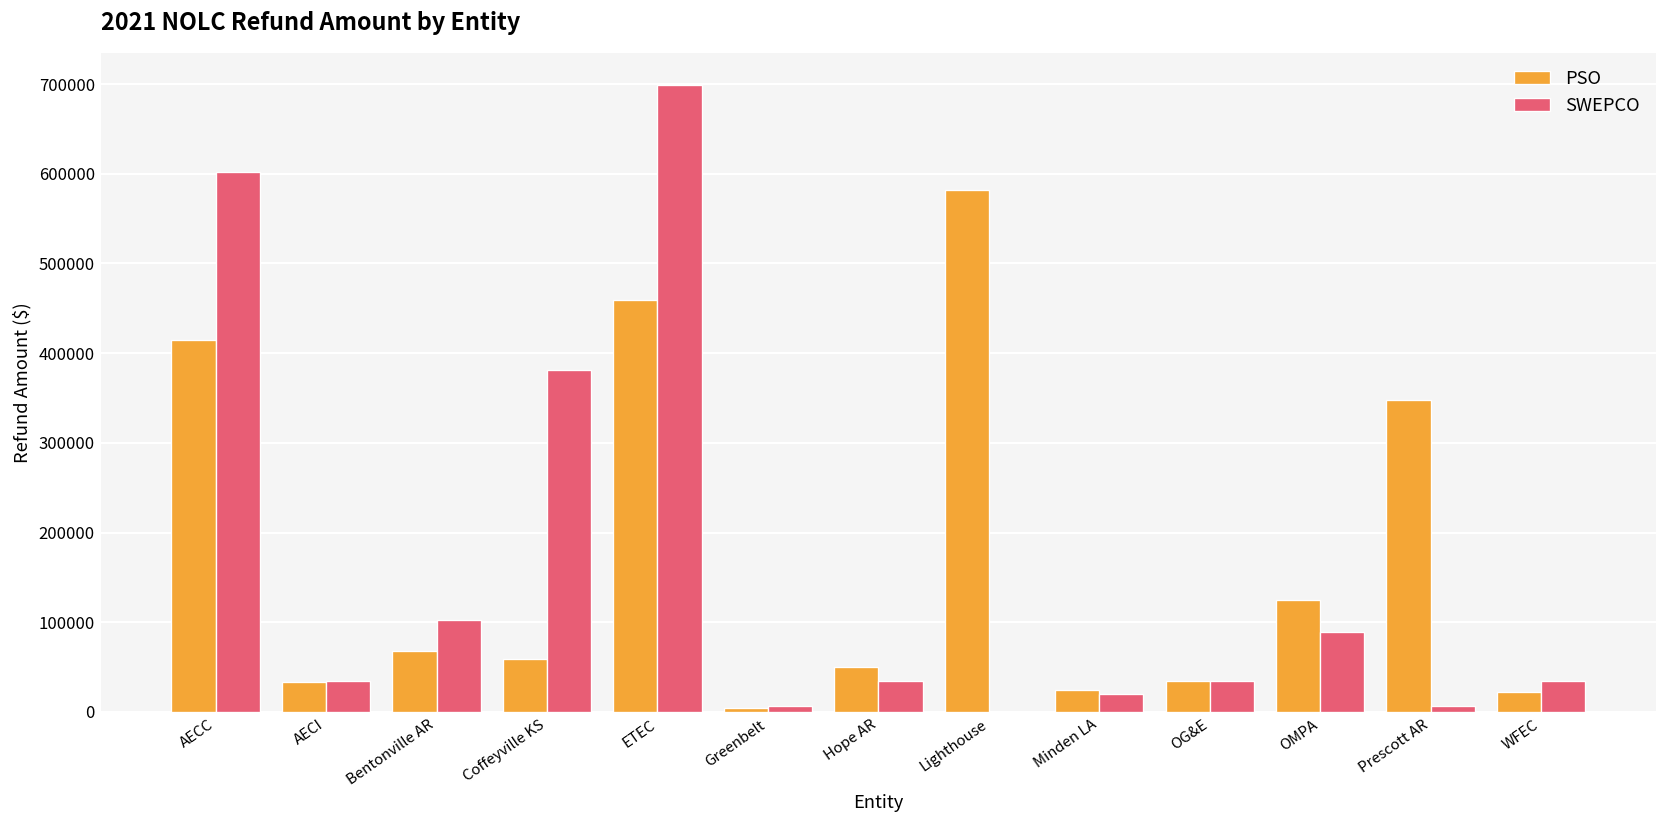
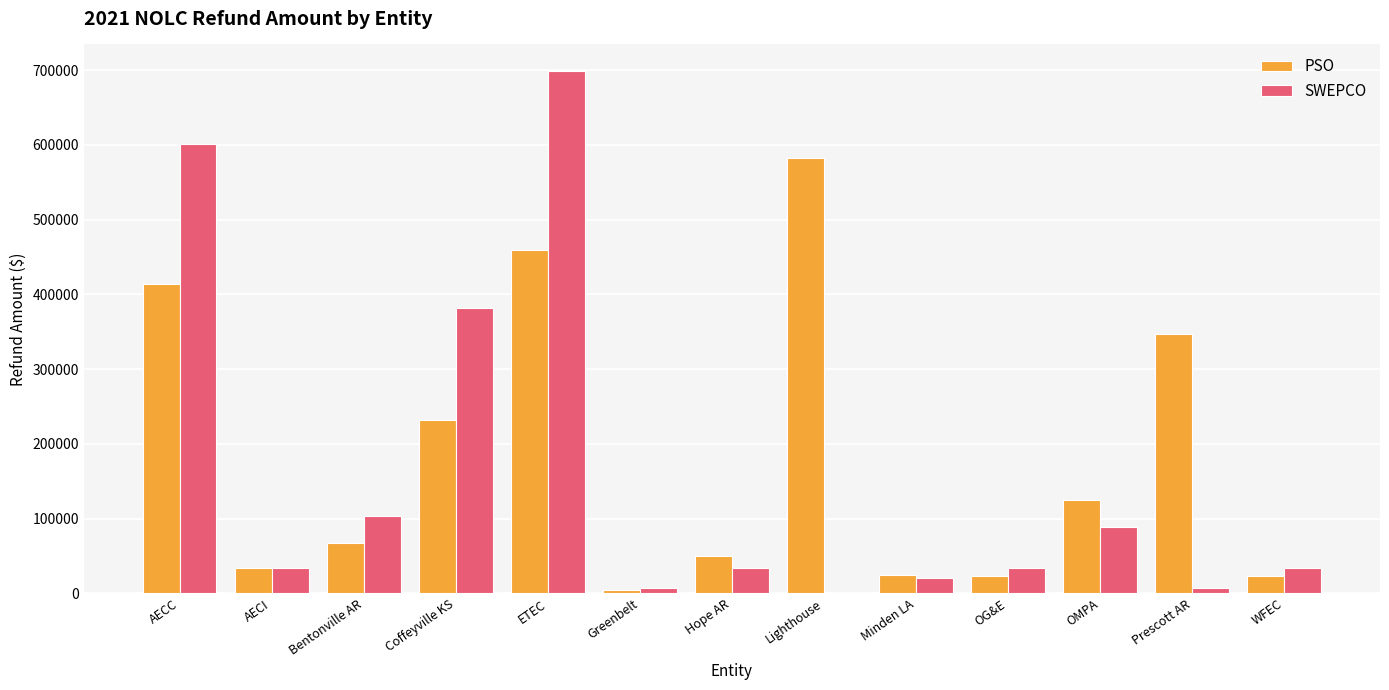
  {
    "PSO": {
      "AECC": 410000,
      "AECI": 30000,
      "Bentonville AR": 70000,
-     "Coffeyville KS": 60000,
+     "Coffeyville KS": 230000,
      "ETEC": 460000,
      "Greenbelt": 0,
      "Hope AR": 50000,
      "Lighthouse": 580000,
      "Minden LA": 20000,
-     "OG&E": 30000,
+     "OG&E": 20000,
      "OMPA": 120000,
      "Prescott AR": 350000,
      "WFEC": 20000
    },
    "SWEPCO": {
      "AECC": 600000,
      "AECI": 30000,
      "Bentonville AR": 100000,
      "Coffeyville KS": 380000,
      "ETEC": 700000,
      "Greenbelt": 10000,
      "Hope AR": 30000,
      "Lighthouse": 0,
      "Minden LA": 20000,
      "OG&E": 30000,
      "OMPA": 90000,
      "Prescott AR": 10000,
      "WFEC": 30000
    }
  }
